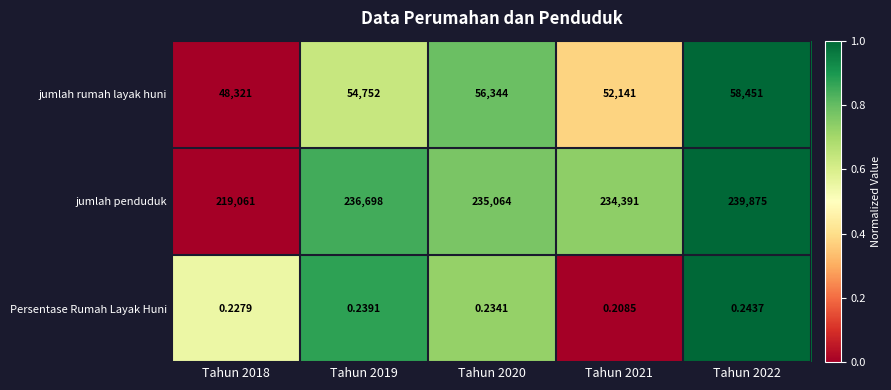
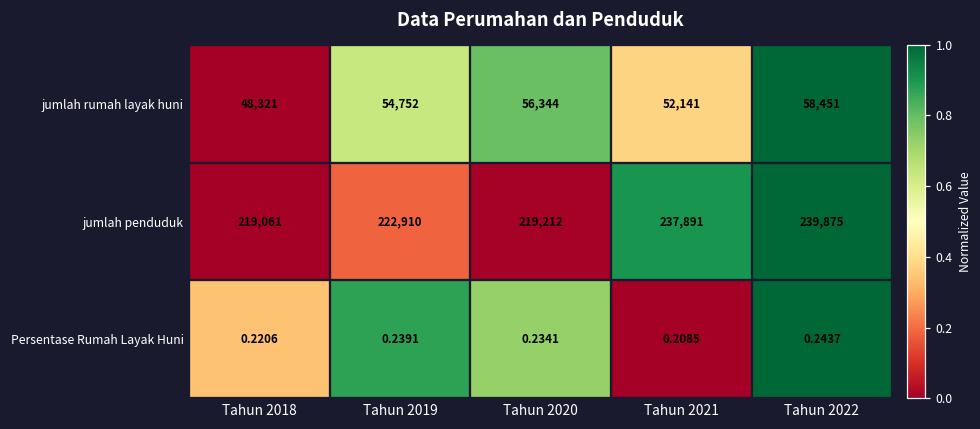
  {
    "jumlah rumah layak huni": {
      "Tahun 2018": "48,321",
      "Tahun 2019": "54,752",
      "Tahun 2020": "56,344",
      "Tahun 2021": "52,141",
      "Tahun 2022": "58,451"
    },
    "jumlah penduduk": {
      "Tahun 2018": "219,061",
-     "Tahun 2019": "236,698",
-     "Tahun 2020": "235,064",
-     "Tahun 2021": "234,391",
+     "Tahun 2019": "222,910",
+     "Tahun 2020": "219,212",
+     "Tahun 2021": "237,891",
      "Tahun 2022": "239,875"
    },
    "Persentase Rumah Layak Huni": {
-     "Tahun 2018": "0.2279",
+     "Tahun 2018": "0.2206",
      "Tahun 2019": "0.2391",
      "Tahun 2020": "0.2341",
      "Tahun 2021": "0.2085",
      "Tahun 2022": "0.2437"
    }
  }
